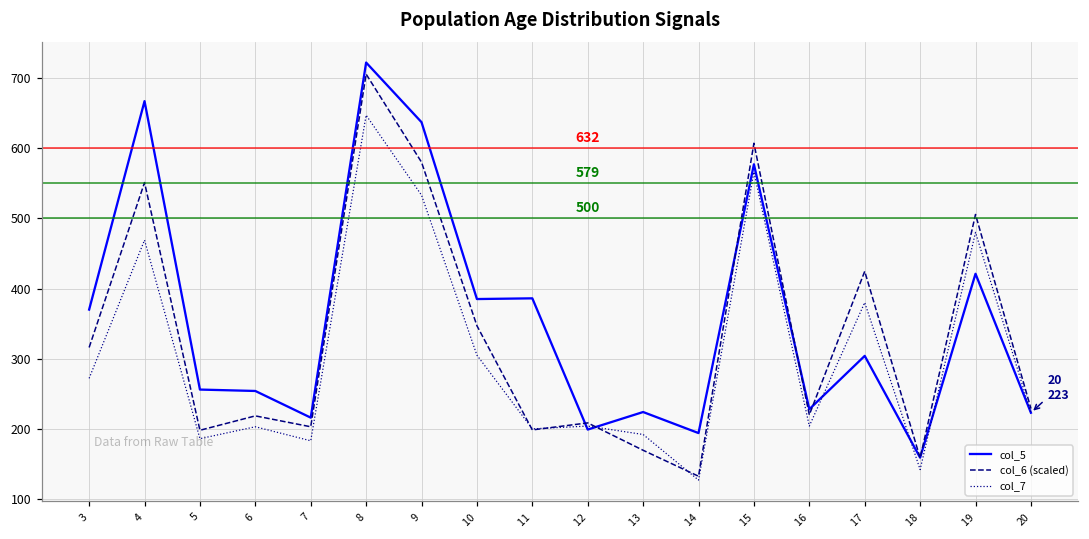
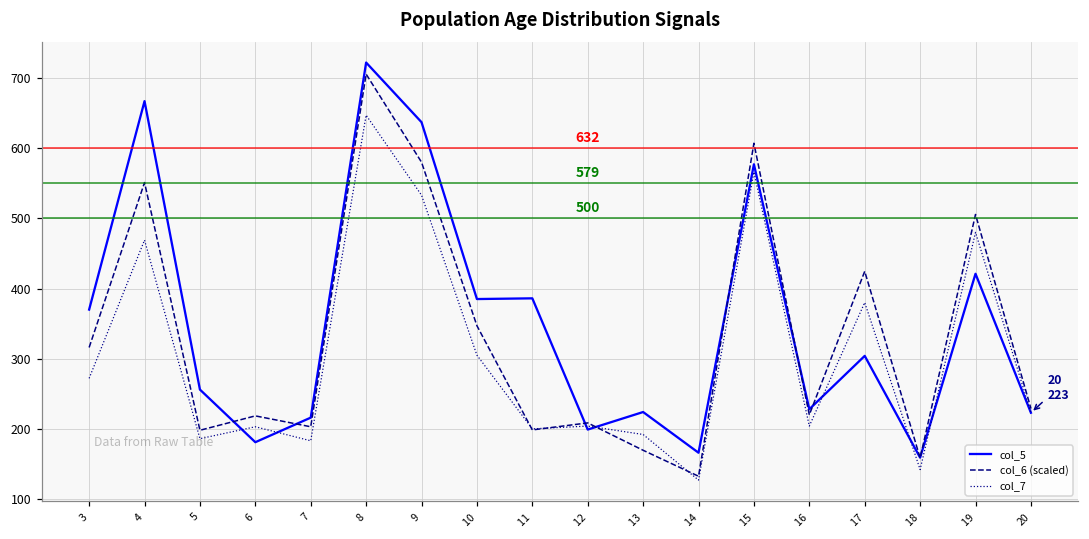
  {
    "col_5": {
      "3": 370,
      "4": 670,
      "5": 260,
-     "6": 250,
+     "6": 180,
      "7": 220,
      "8": 720,
      "9": 640,
      "10": 390,
      "11": 390,
      "12": 200,
      "13": 220,
-     "14": 190,
+     "14": 170,
      "15": 580,
      "16": 230,
      "17": 300,
      "19": 420
    }
  }
